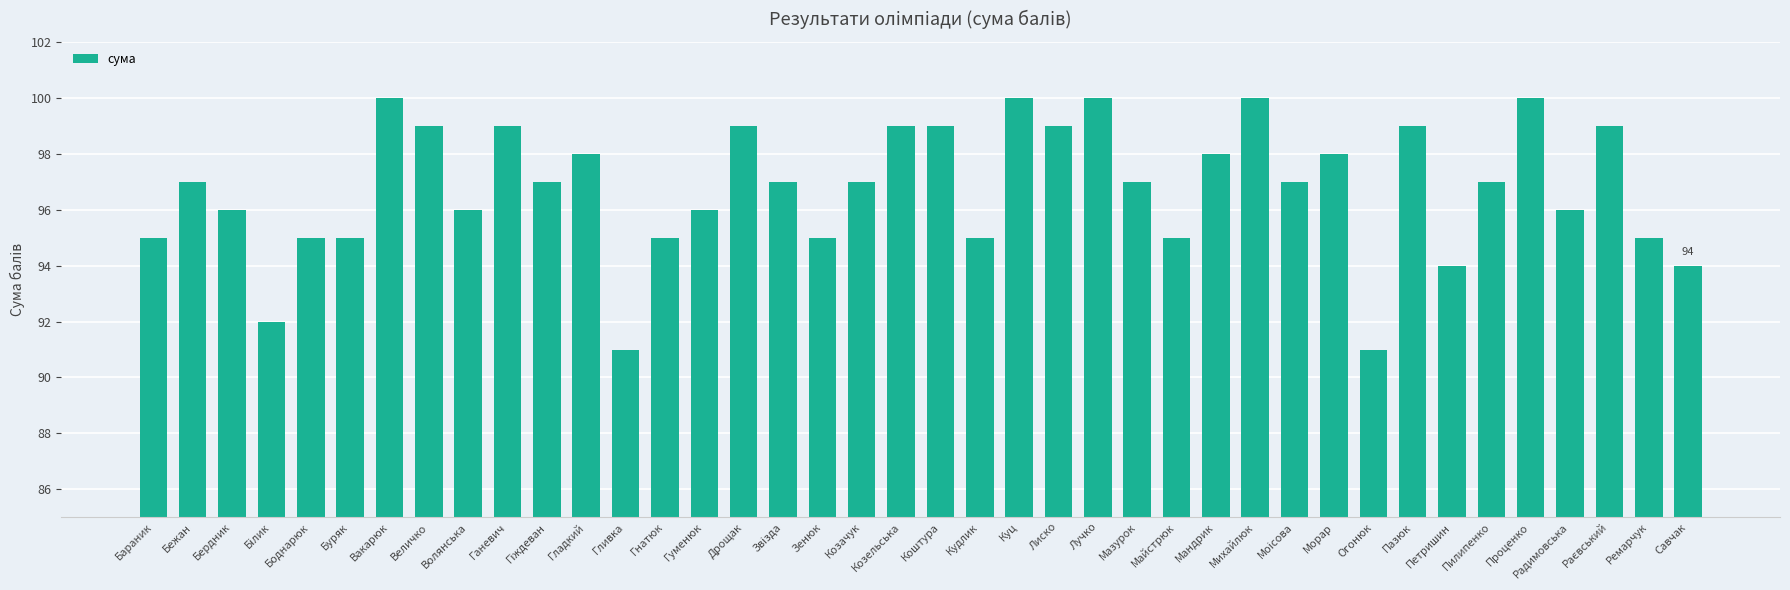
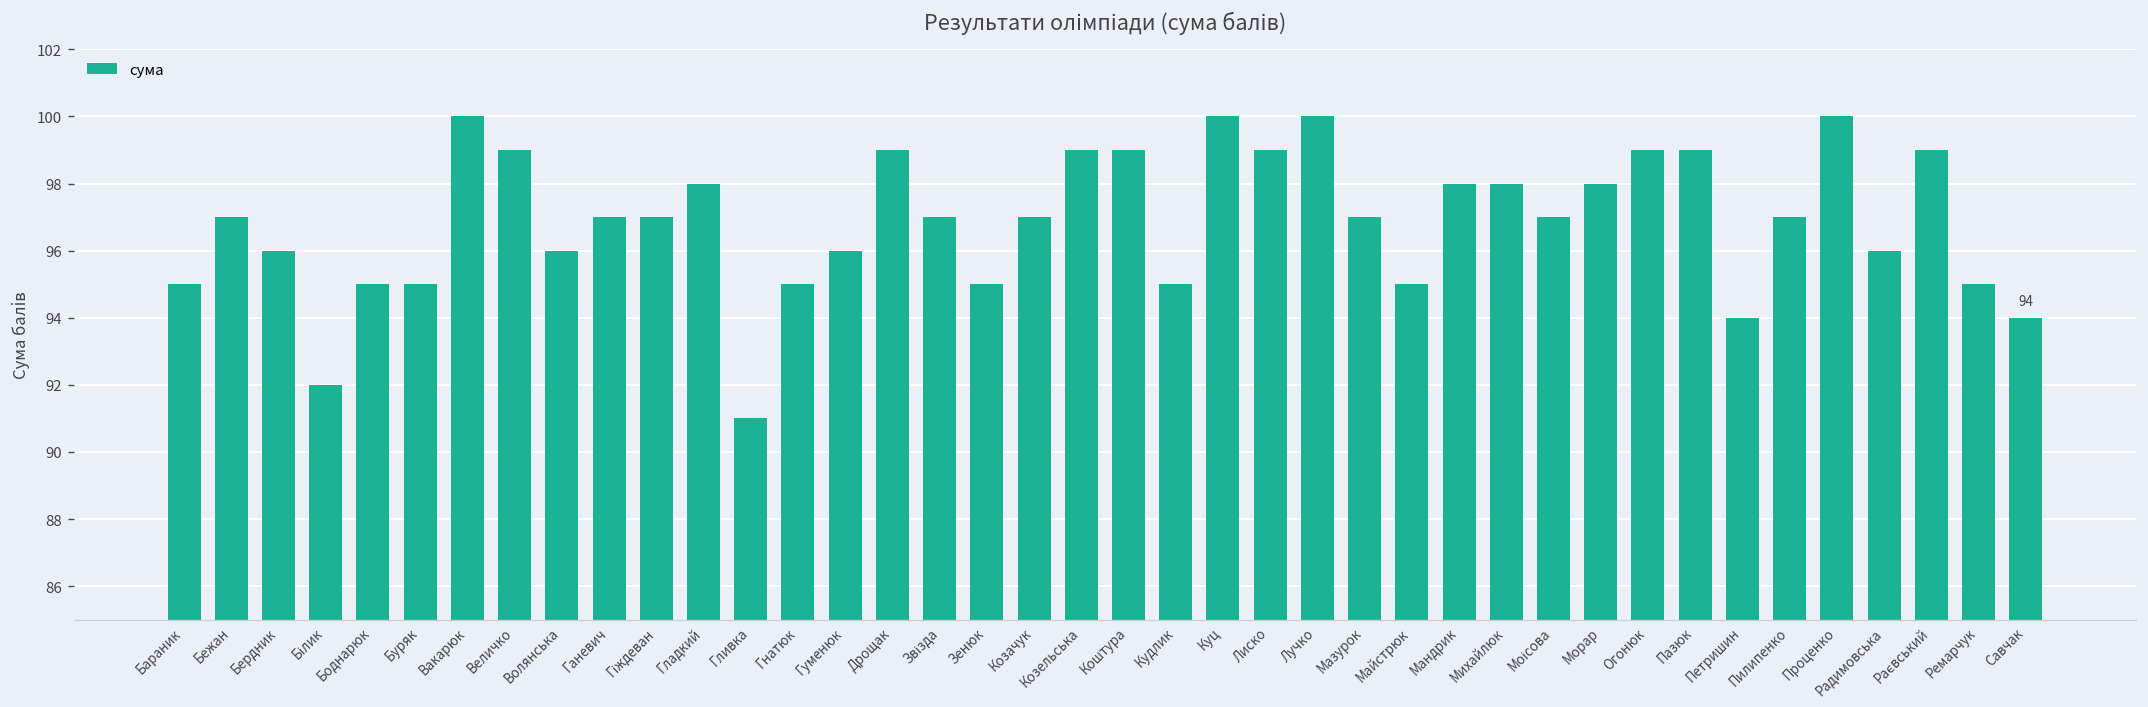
  {
    "Бараник": 95,
    "Бежан": 97,
    "Бердник": 96,
    "Білик": 92,
    "Боднарюк": 95,
    "Буряк": 95,
    "Вакарюк": 100,
    "Величко": 99,
    "Волянська": 96,
-   "Ганевич": 99,
+   "Ганевич": 97,
    "Гіждеван": 97,
    "Гладкий": 98,
    "Гливка": 91,
    "Гнатюк": 95,
    "Гуменюк": 96,
    "Дрощак": 99,
    "Звізда": 97,
    "Зенюк": 95,
    "Козачук": 97,
    "Козельська": 99,
    "Коштура": 99,
    "Кудлик": 95,
    "Куц": 100,
    "Лиско": 99,
    "Лучко": 100,
    "Мазурок": 97,
    "Майстрюк": 95,
    "Мандрик": 98,
-   "Михайлюк": 100,
+   "Михайлюк": 98,
    "Моісова": 97,
    "Морар": 98,
-   "Огонюк": 91,
+   "Огонюк": 99,
    "Пазюк": 99,
    "Петришин": 94,
    "Пилипенко": 97,
    "Проценко": 100,
    "Радимовська": 96,
    "Раєвський": 99,
    "Ремарчук": 95
  }
